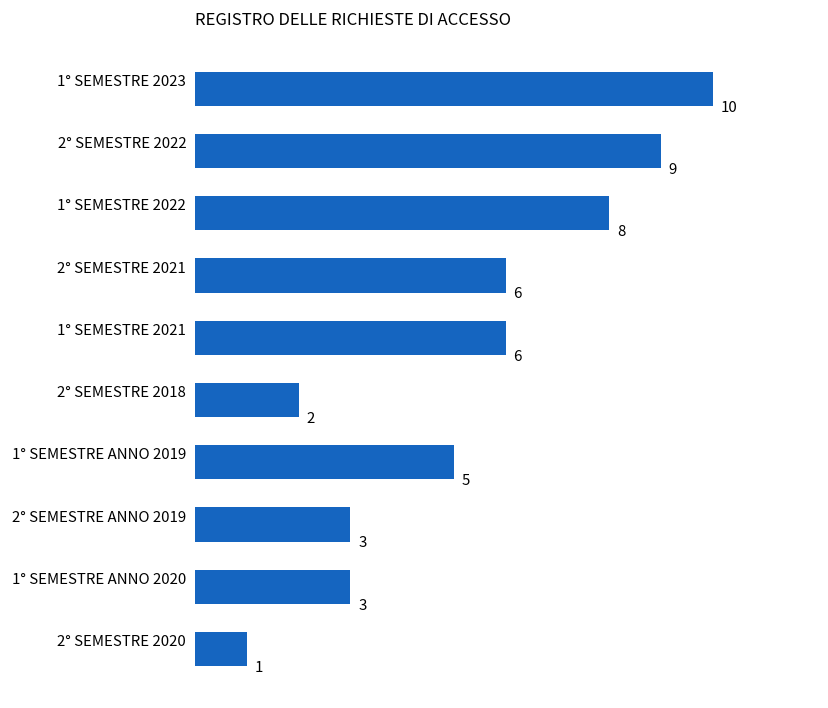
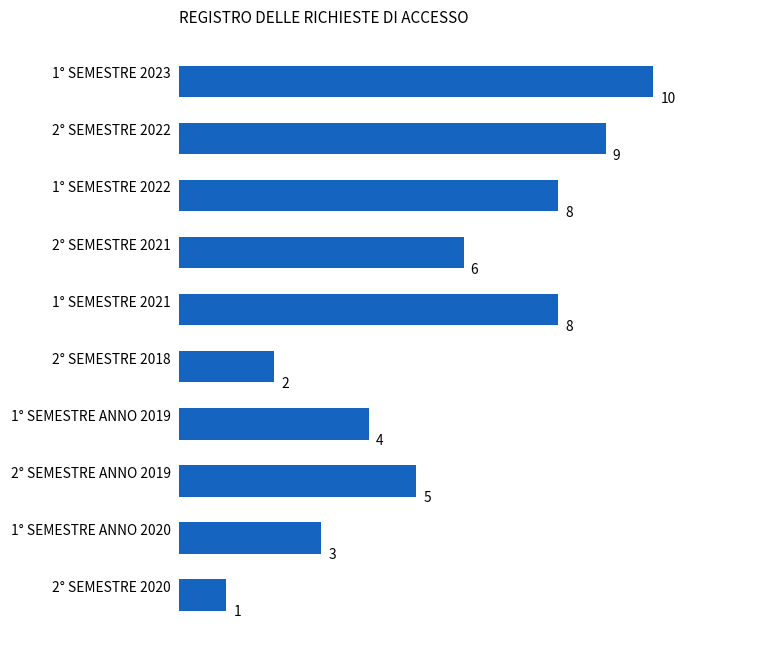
  {
    "1° SEMESTRE 2023": 10,
    "2° SEMESTRE 2022": 9,
    "1° SEMESTRE 2022": 8,
    "2° SEMESTRE 2021": 6,
-   "1° SEMESTRE 2021": 6,
+   "1° SEMESTRE 2021": 8,
    "2° SEMESTRE 2018": 2,
-   "1° SEMESTRE ANNO 2019": 5,
-   "2° SEMESTRE ANNO 2019": 3,
+   "1° SEMESTRE ANNO 2019": 4,
+   "2° SEMESTRE ANNO 2019": 5,
    "1° SEMESTRE ANNO 2020": 3,
    "2° SEMESTRE 2020": 1
  }
